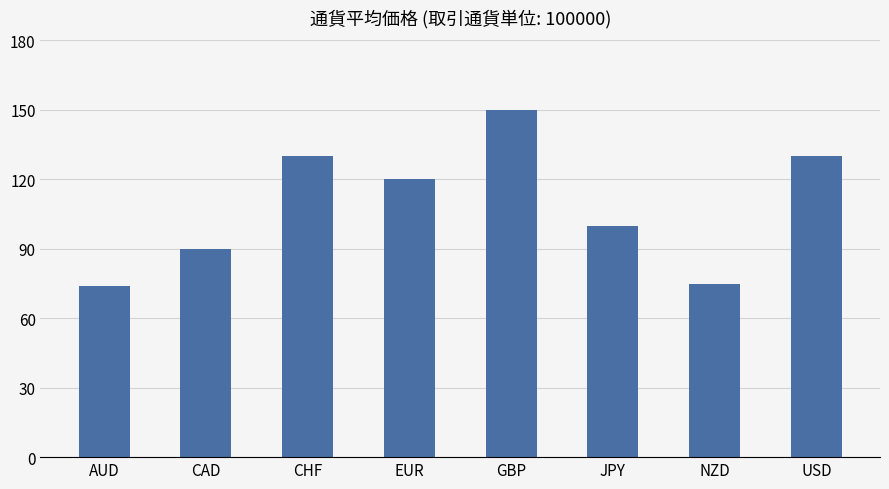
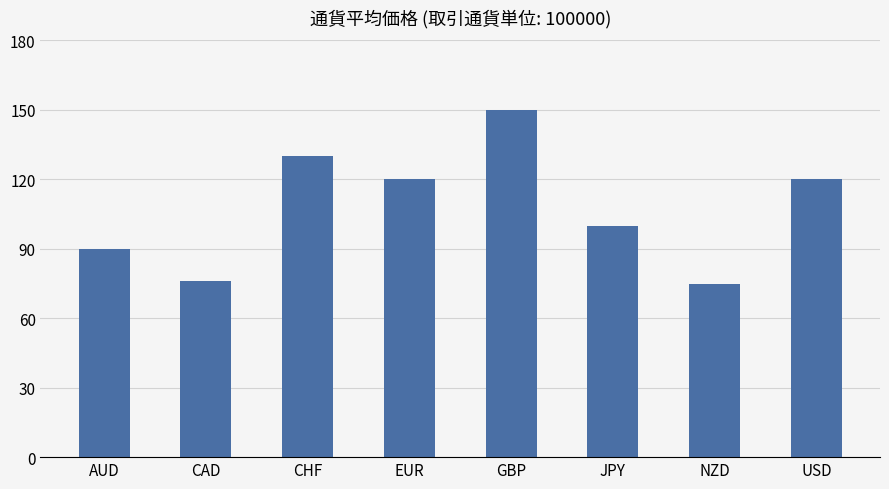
  {
-   "AUD": 74,
-   "CAD": 90,
+   "AUD": 90,
+   "CAD": 76,
    "CHF": 130,
    "EUR": 120,
    "GBP": 150,
    "JPY": 100,
    "NZD": 75,
-   "USD": 130
+   "USD": 120
  }
